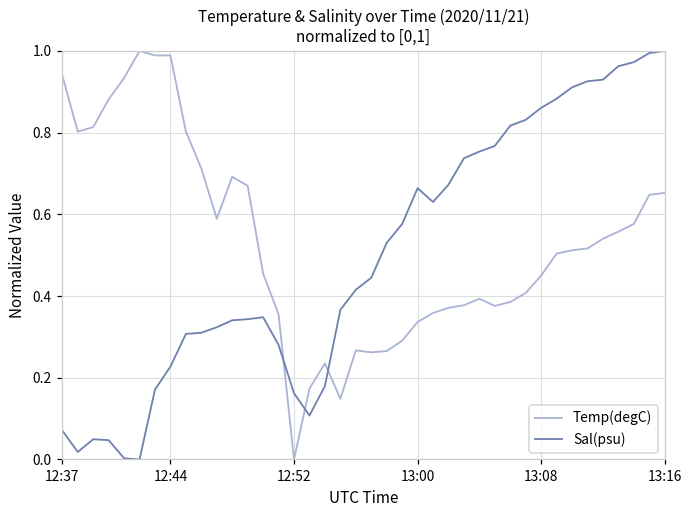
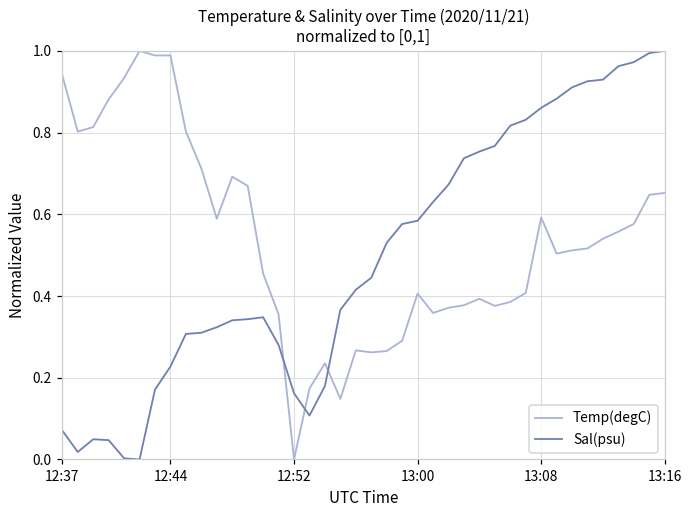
  {
    "Temp(degC)": {
      "12:37": 0.94,
      "12:44": 0.99,
      "12:52": 0.00,
-     "13:00": 0.34,
-     "13:08": 0.45,
+     "13:00": 0.41,
+     "13:08": 0.59,
      "13:16": 0.65
    },
    "Sal(psu)": {
      "12:37": 0.07,
      "12:44": 0.23,
      "12:52": 0.16,
-     "13:00": 0.66,
+     "13:00": 0.58,
      "13:08": 0.86,
      "13:16": 1.00
    }
  }
